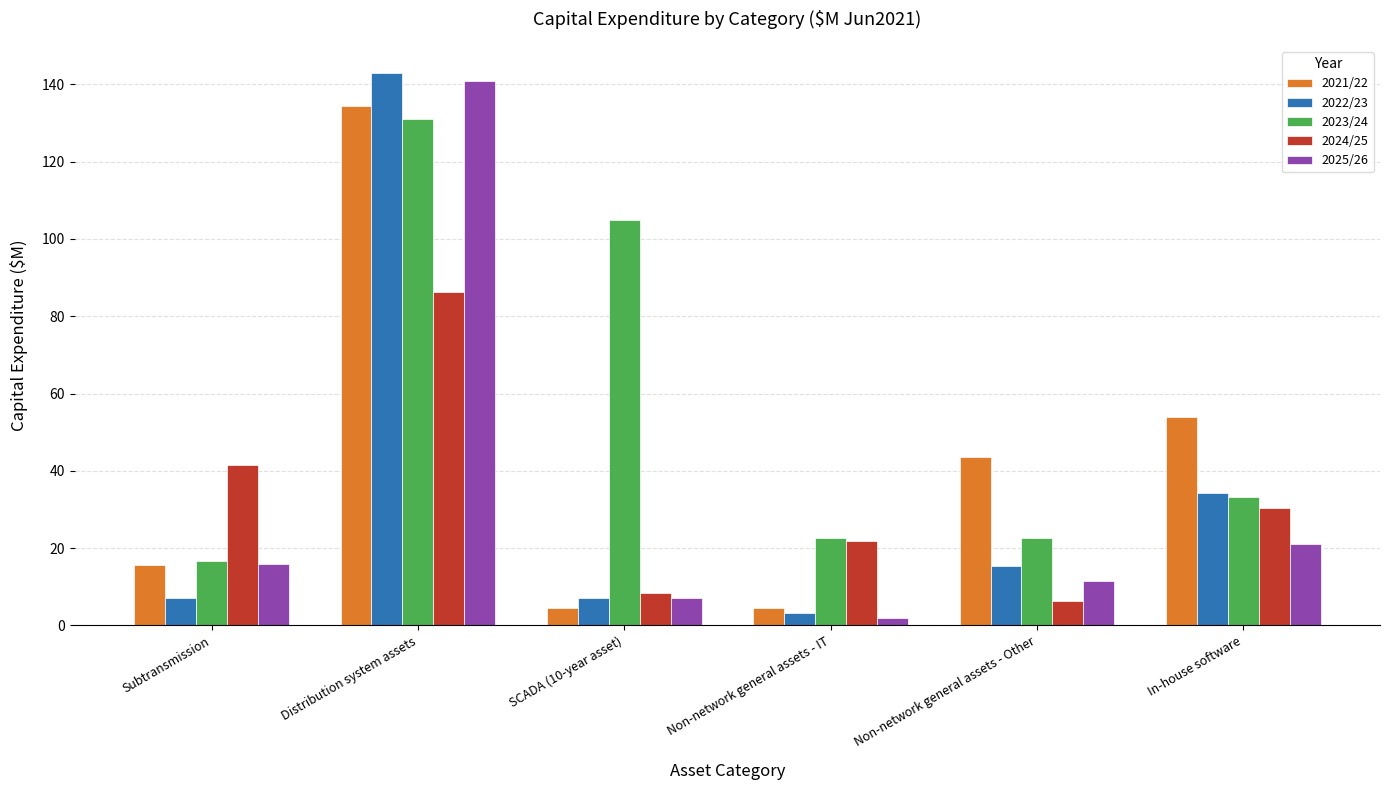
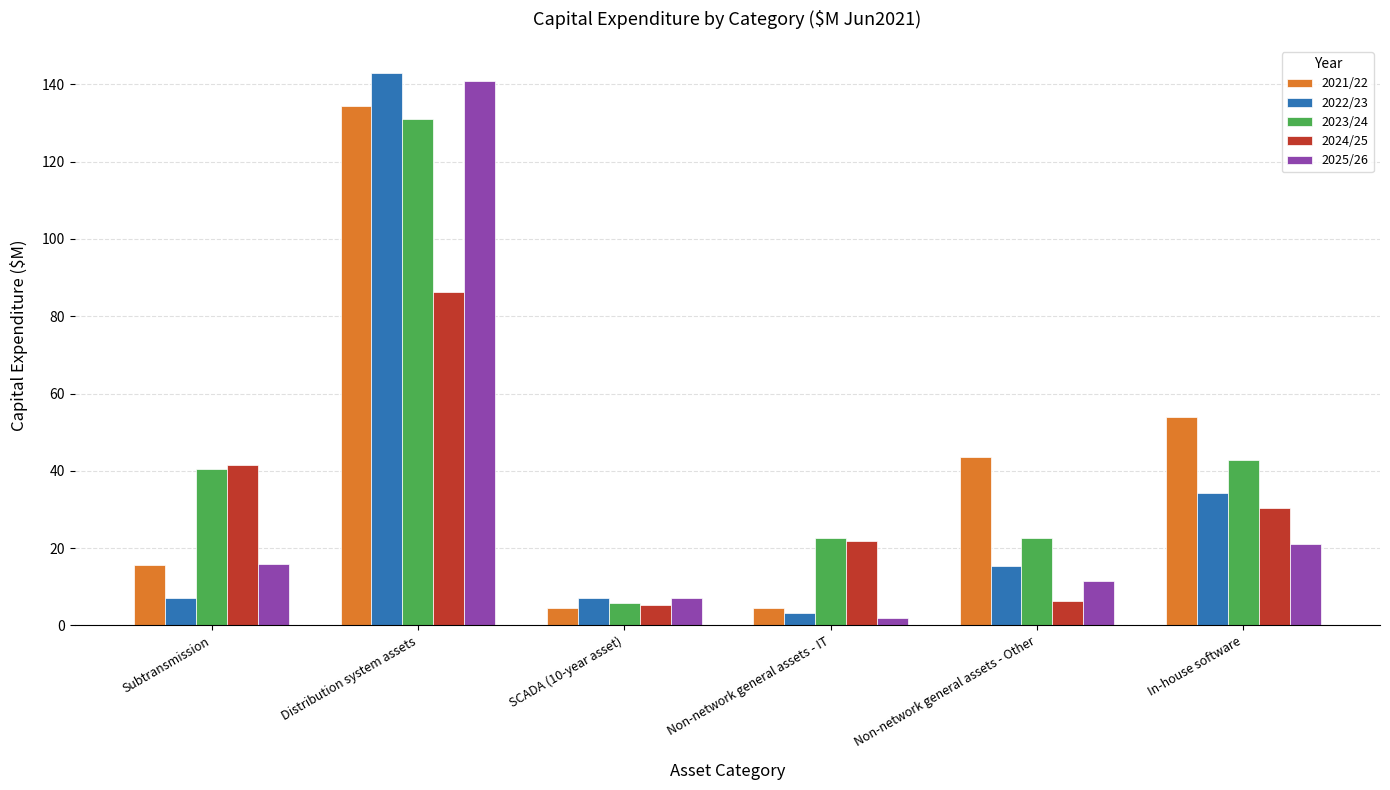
  {
    "2021/22": {
      "Subtransmission": 16,
      "Distribution system assets": 135,
      "SCADA (10-year asset)": 5,
      "Non-network general assets - IT": 5,
      "Non-network general assets - Other": 44,
      "In-house software": 54
    },
    "2022/23": {
      "Subtransmission": 7,
      "Distribution system assets": 143,
      "SCADA (10-year asset)": 7,
      "Non-network general assets - IT": 3,
      "Non-network general assets - Other": 15,
      "In-house software": 34
    },
    "2023/24": {
-     "Subtransmission": 17,
+     "Subtransmission": 40,
      "Distribution system assets": 131,
-     "SCADA (10-year asset)": 105,
+     "SCADA (10-year asset)": 6,
      "Non-network general assets - IT": 23,
      "Non-network general assets - Other": 23,
-     "In-house software": 33
+     "In-house software": 43
    },
    "2024/25": {
      "Subtransmission": 41,
      "Distribution system assets": 86,
-     "SCADA (10-year asset)": 8,
+     "SCADA (10-year asset)": 5,
      "Non-network general assets - IT": 22,
      "Non-network general assets - Other": 6,
      "In-house software": 30
    },
    "2025/26": {
      "Subtransmission": 16,
      "Distribution system assets": 141,
      "SCADA (10-year asset)": 7,
      "Non-network general assets - IT": 2,
      "Non-network general assets - Other": 11,
      "In-house software": 21
    }
  }
